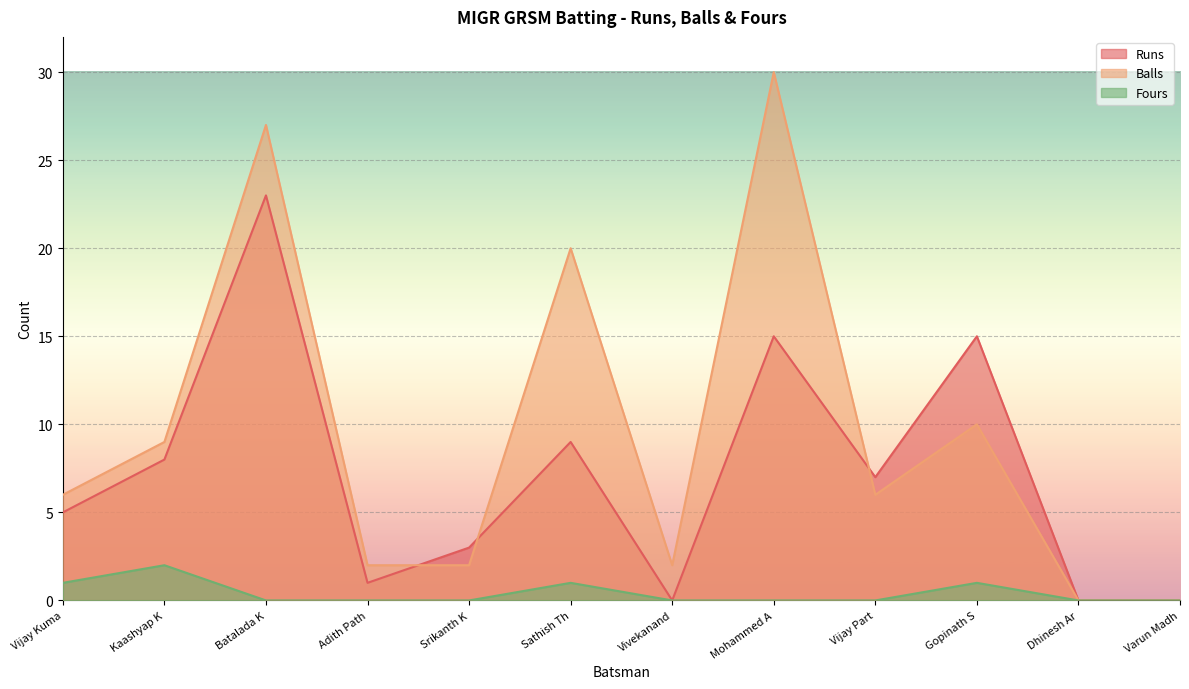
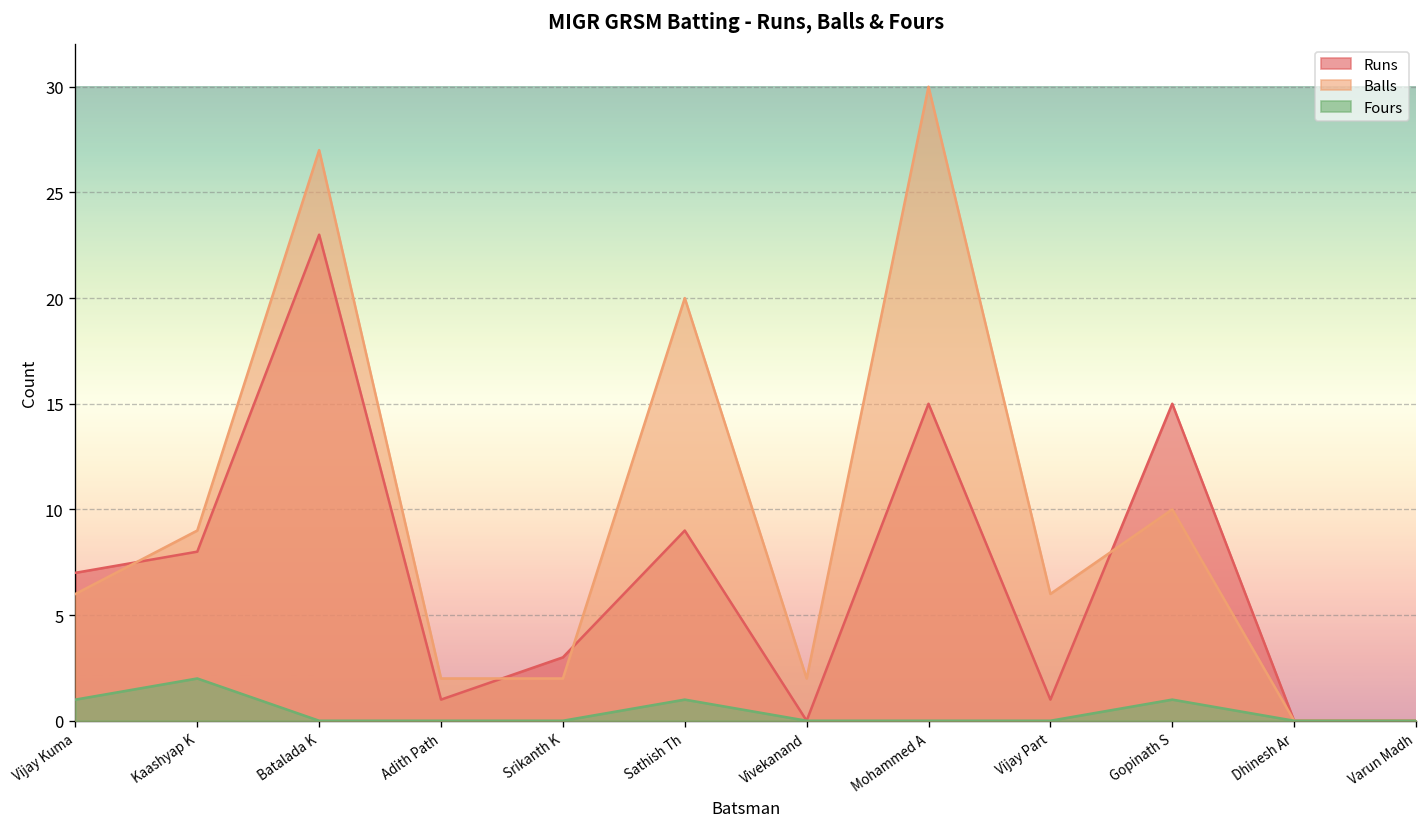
  {
    "Runs": {
-     "Vijay Kuma": 5,
+     "Vijay Kuma": 7,
      "Kaashyap K": 8,
      "Batalada K": 23,
      "Adith Path": 1,
      "Srikanth K": 3,
      "Sathish Th": 9,
      "Mohammed A": 15,
-     "Vijay Part": 7,
+     "Vijay Part": 1,
      "Gopinath S": 15
    },
    "Balls": {
      "Vijay Kuma": 6,
      "Kaashyap K": 9,
      "Batalada K": 27,
      "Adith Path": 2,
      "Srikanth K": 2,
      "Sathish Th": 20,
      "Vivekanand": 2,
      "Mohammed A": 30,
      "Vijay Part": 6,
      "Gopinath S": 10
    },
    "Fours": {
      "Vijay Kuma": 1,
      "Kaashyap K": 2,
      "Batalada K": 0,
      "Adith Path": 0,
      "Srikanth K": 0,
      "Sathish Th": 1,
      "Mohammed A": 0,
      "Vijay Part": 0,
      "Gopinath S": 1
    }
  }
